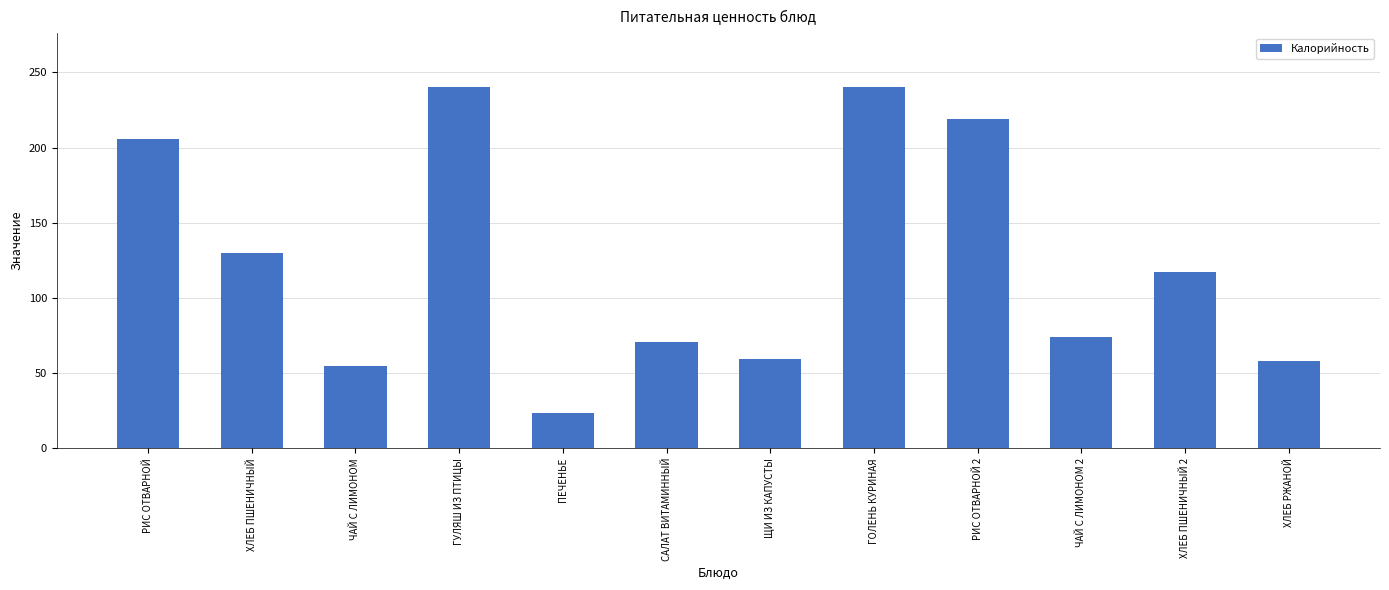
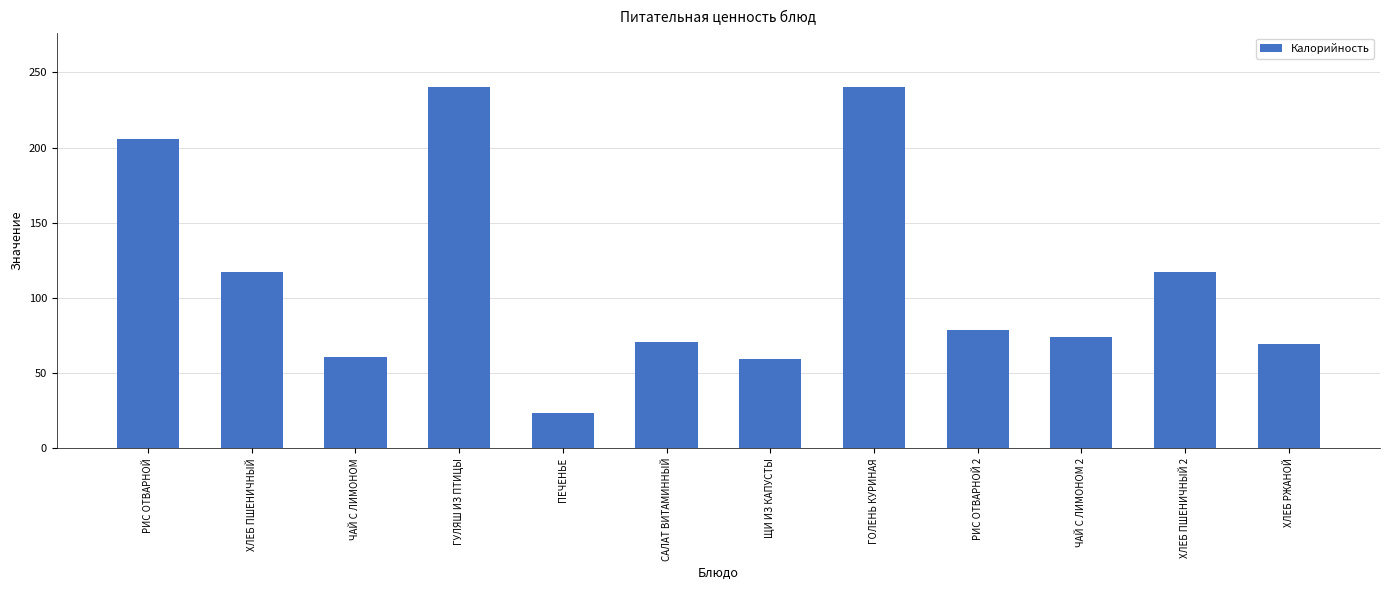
  {
    "РИС ОТВАРНОЙ": 206,
-   "ХЛЕБ ПШЕНИЧНЫЙ": 130,
-   "ЧАЙ С ЛИМОНОМ": 55,
+   "ХЛЕБ ПШЕНИЧНЫЙ": 118,
+   "ЧАЙ С ЛИМОНОМ": 61,
    "ГУЛЯШ ИЗ ПТИЦЫ": 240,
    "ПЕЧЕНЬЕ": 23,
    "САЛАТ ВИТАМИННЫЙ": 71,
    "ЩИ ИЗ КАПУСТЫ": 59,
    "ГОЛЕНЬ КУРИНАЯ": 240,
-   "РИС ОТВАРНОЙ 2": 219,
+   "РИС ОТВАРНОЙ 2": 79,
    "ЧАЙ С ЛИМОНОМ 2": 74,
    "ХЛЕБ ПШЕНИЧНЫЙ 2": 118,
-   "ХЛЕБ РЖАНОЙ": 58
+   "ХЛЕБ РЖАНОЙ": 70
  }
